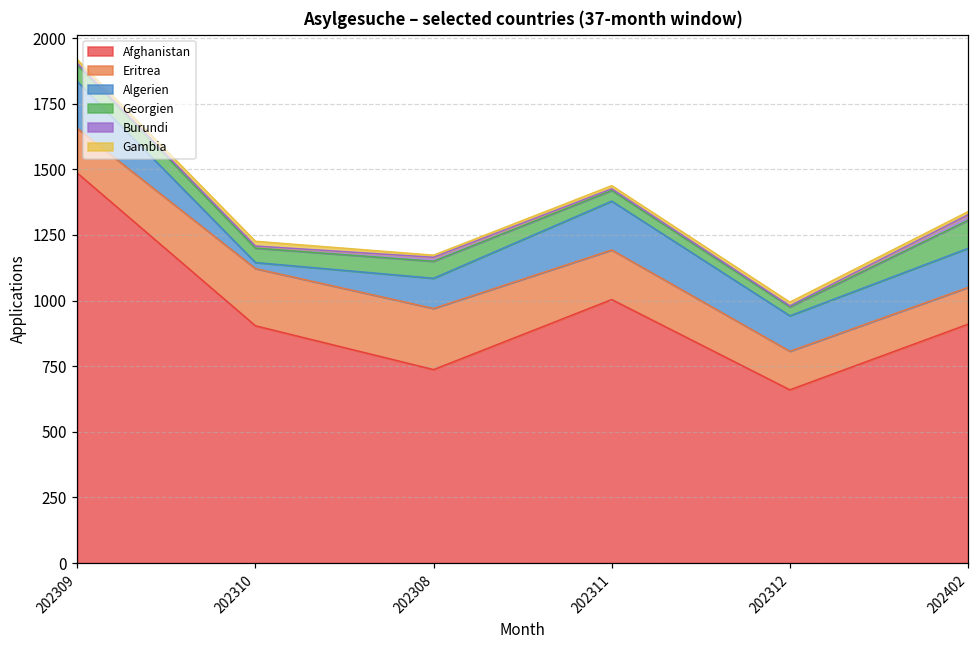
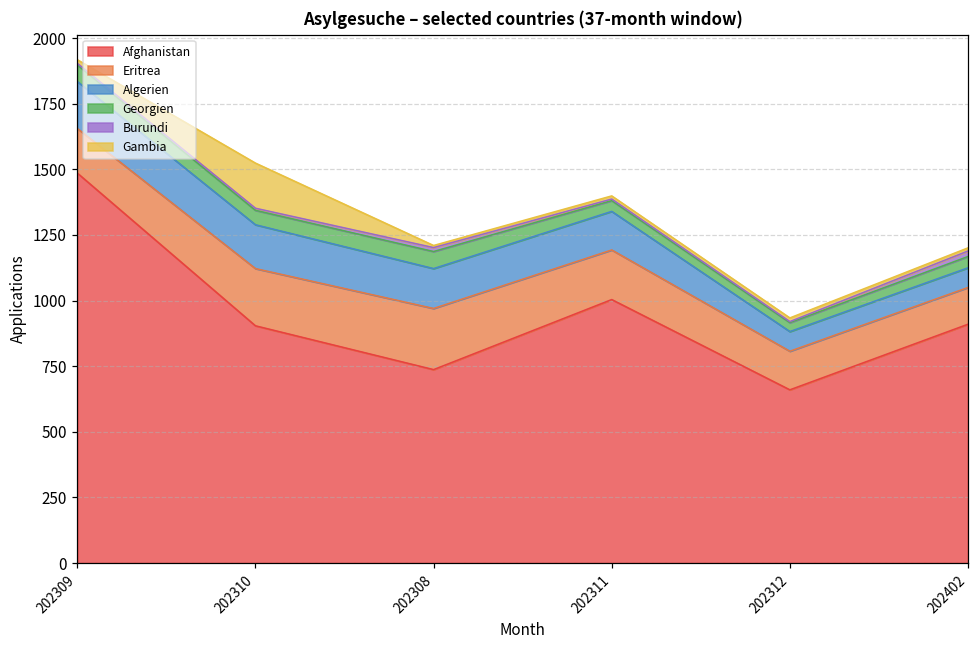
  {
    "Algerien": {
      "202309": 180,
-     "202310": 20,
-     "202308": 120,
-     "202311": 190,
-     "202312": 140,
-     "202402": 150
+     "202310": 170,
+     "202308": 150,
+     "202311": 150,
+     "202312": 80,
+     "202402": 80
    },
    "Georgien": {
      "202308": 70,
-     "202402": 110
+     "202402": 40
    },
    "Burundi": {
      "202402": 20
    },
    "Gambia": {
      "202309": 10,
-     "202310": 20,
+     "202310": 170,
      "202311": 10,
      "202312": 10,
      "202402": 10
    }
  }
